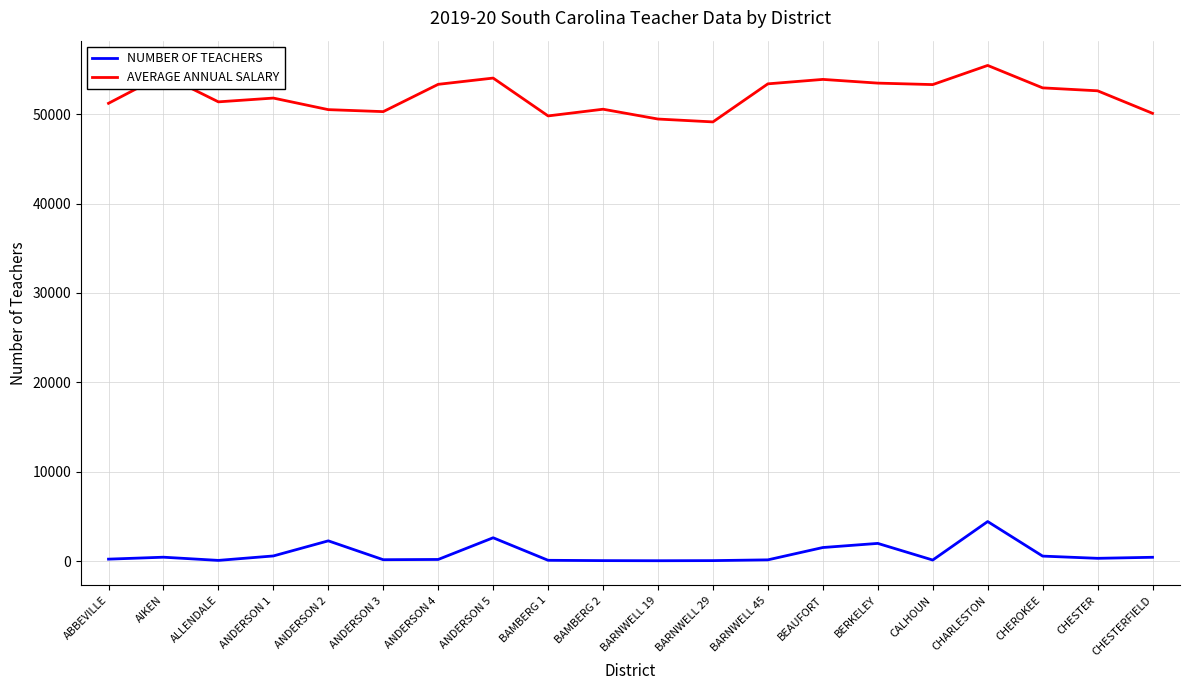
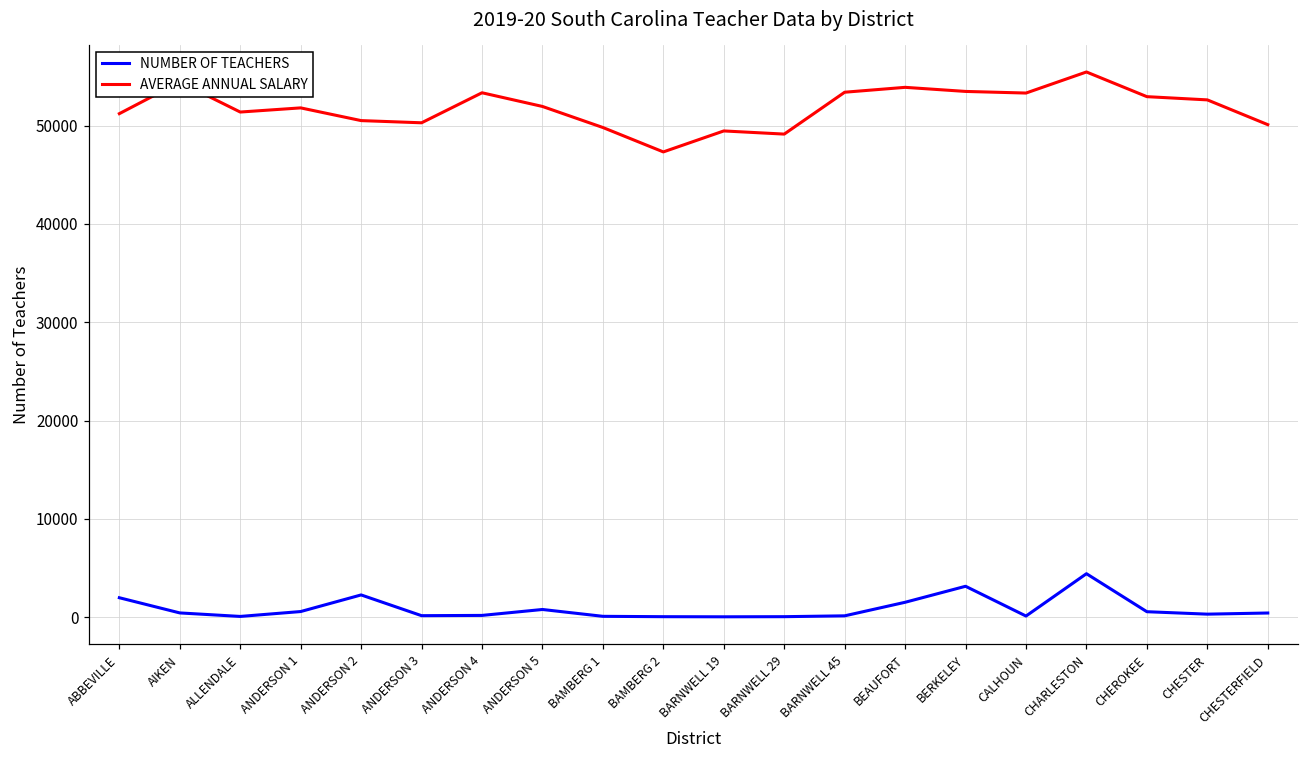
  {
    "NUMBER OF TEACHERS": {
-     "ABBEVILLE": 0,
+     "ABBEVILLE": 2000,
      "AIKEN": 0,
      "ALLENDALE": 0,
      "ANDERSON 1": 1000,
      "ANDERSON 2": 2000,
      "ANDERSON 3": 0,
      "ANDERSON 4": 0,
-     "ANDERSON 5": 3000,
+     "ANDERSON 5": 1000,
      "BAMBERG 1": 0,
      "BAMBERG 2": 0,
      "BARNWELL 19": 0,
      "BARNWELL 29": 0,
      "BARNWELL 45": 0,
      "BEAUFORT": 2000,
-     "BERKELEY": 2000,
+     "BERKELEY": 3000,
      "CALHOUN": 0,
      "CHARLESTON": 4000,
      "CHEROKEE": 1000,
      "CHESTER": 0,
      "CHESTERFIELD": 0
    },
    "AVERAGE ANNUAL SALARY": {
      "ABBEVILLE": 51000,
      "ALLENDALE": 51000,
      "ANDERSON 1": 52000,
      "ANDERSON 2": 51000,
      "ANDERSON 3": 50000,
      "ANDERSON 4": 53000,
-     "ANDERSON 5": 54000,
+     "ANDERSON 5": 52000,
      "BAMBERG 1": 50000,
-     "BAMBERG 2": 51000,
+     "BAMBERG 2": 47000,
      "BARNWELL 19": 49000,
      "BARNWELL 29": 49000,
      "BARNWELL 45": 53000,
      "BEAUFORT": 54000,
      "BERKELEY": 53000,
      "CALHOUN": 53000,
      "CHARLESTON": 55000,
      "CHEROKEE": 53000,
      "CHESTER": 53000,
      "CHESTERFIELD": 50000
    }
  }
